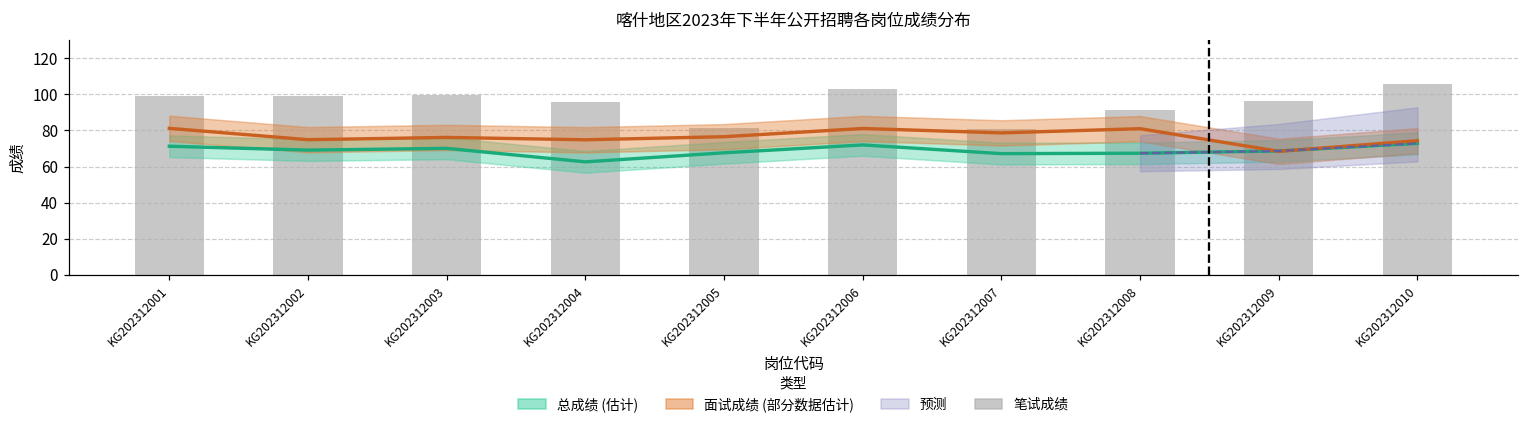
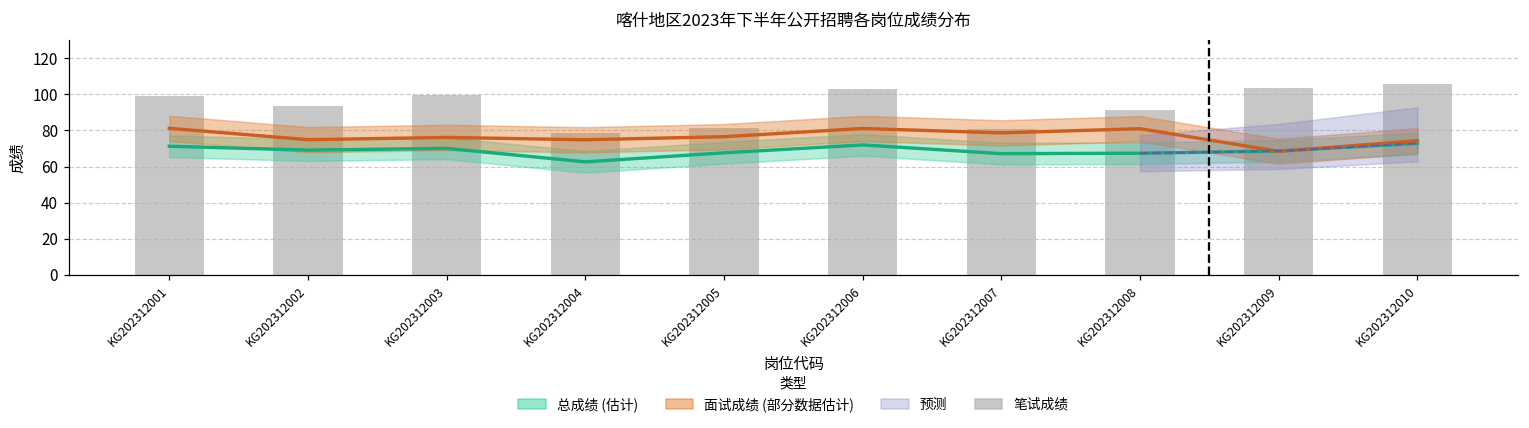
  {
    "笔试成绩": {
      "KG202312001": 99,
-     "KG202312002": 99,
+     "KG202312002": 94,
      "KG202312003": 100,
-     "KG202312004": 96,
+     "KG202312004": 79,
      "KG202312005": 81,
      "KG202312006": 103,
      "KG202312007": 81,
      "KG202312008": 91,
-     "KG202312009": 96,
+     "KG202312009": 103,
      "KG202312010": 106
    }
  }
